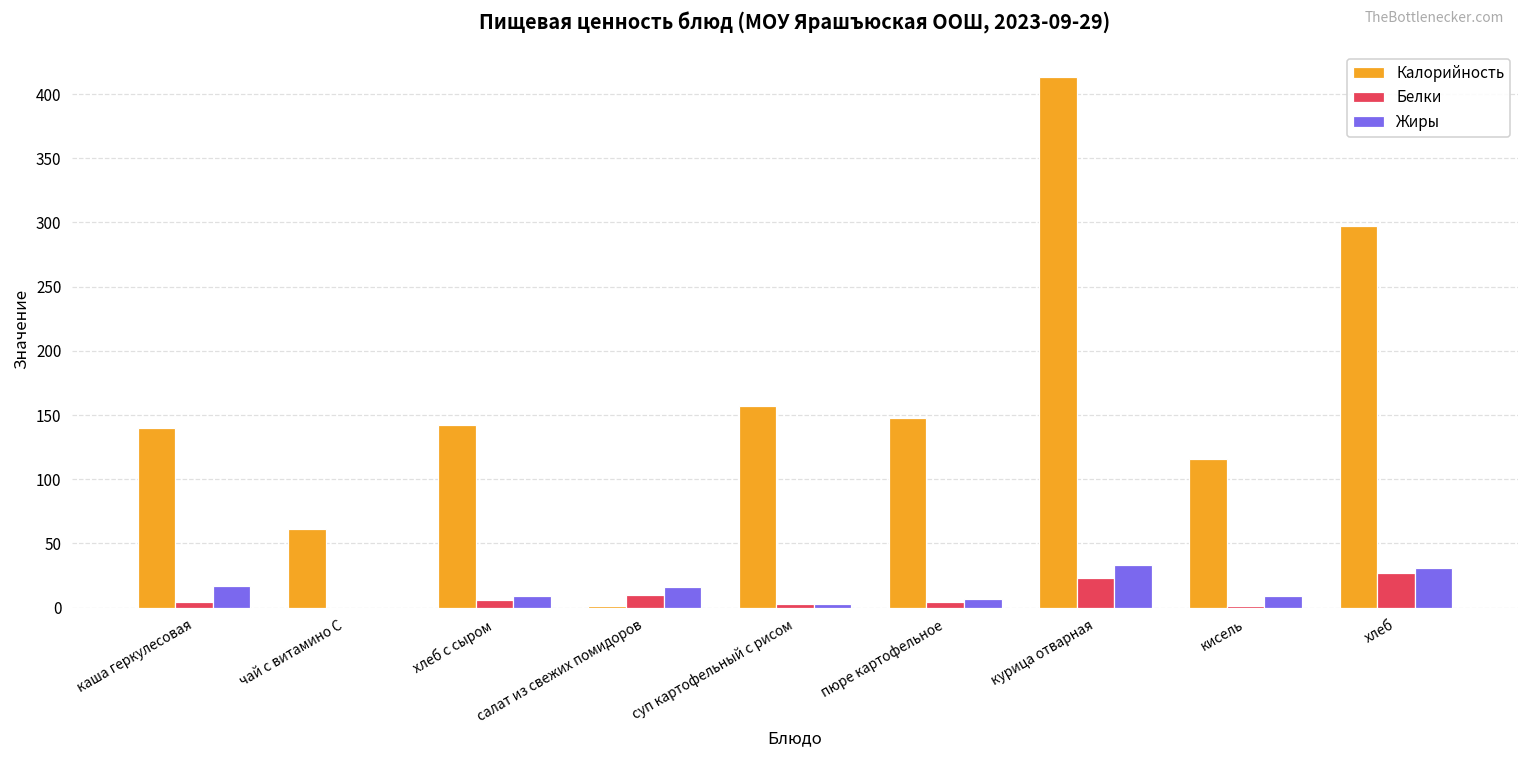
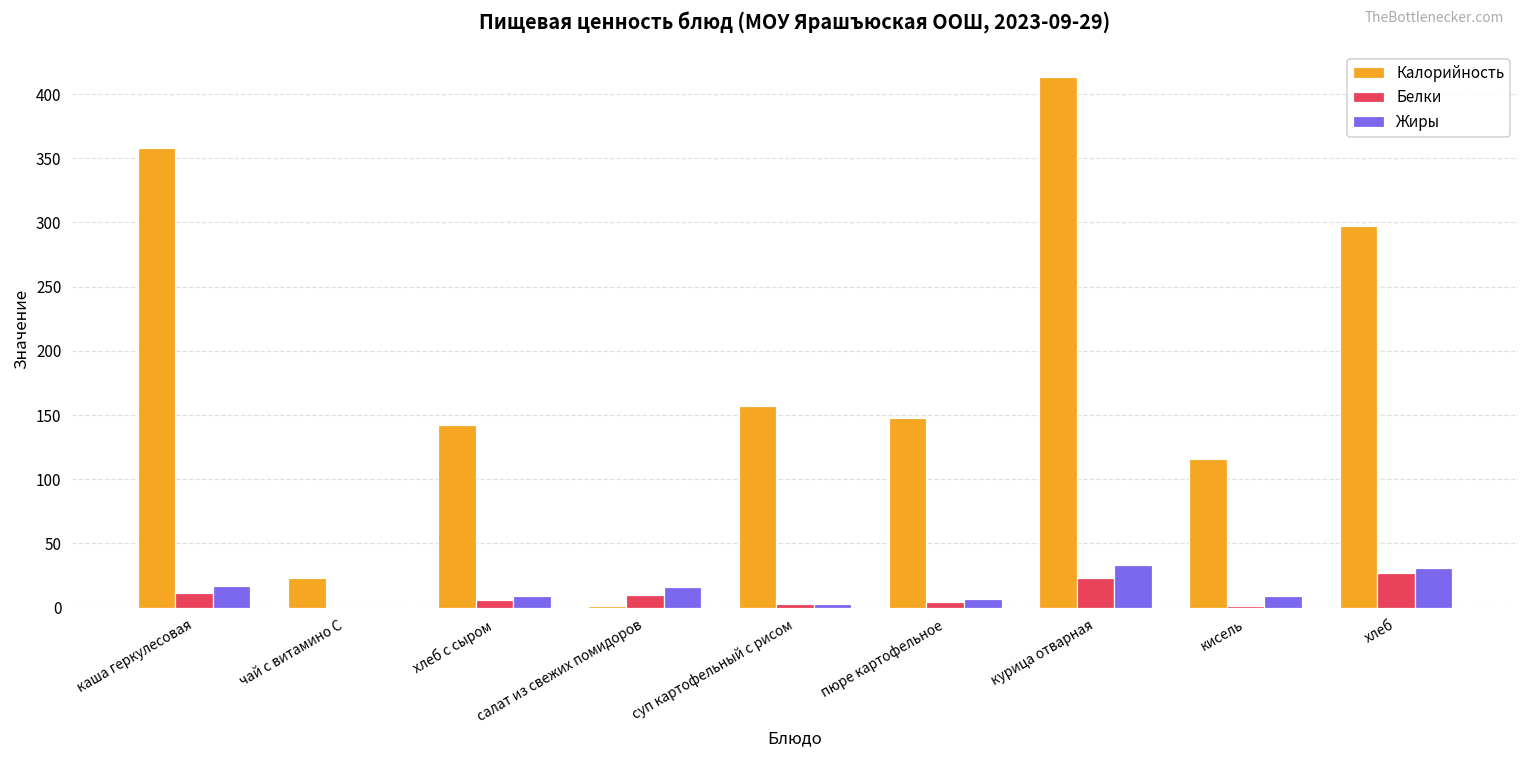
  {
    "Калорийность": {
-     "каша геркулесовая": 140,
-     "чай с витамино С": 61,
+     "каша геркулесовая": 358,
+     "чай с витамино С": 23,
      "хлеб с сыром": 142,
      "суп картофельный с рисом": 157,
      "пюре картофельное": 148,
      "курица отварная": 413,
      "кисель": 116,
      "хлеб": 297
    },
    "Белки": {
-     "каша геркулесовая": 4,
+     "каша геркулесовая": 11,
      "чай с витамино С": 0,
      "хлеб с сыром": 6,
      "салат из свежих помидоров": 10,
      "суп картофельный с рисом": 3,
      "пюре картофельное": 4,
      "курица отварная": 23,
      "хлеб": 27
    },
    "Жиры": {
      "каша геркулесовая": 17,
      "чай с витамино С": 0,
      "хлеб с сыром": 9,
      "салат из свежих помидоров": 16,
      "суп картофельный с рисом": 3,
      "пюре картофельное": 7,
      "курица отварная": 33,
      "кисель": 9,
      "хлеб": 31
    }
  }
